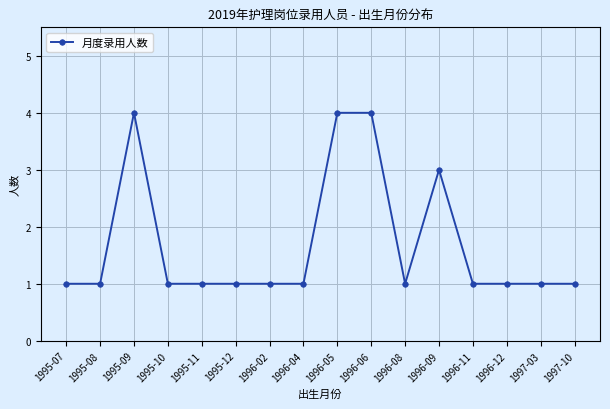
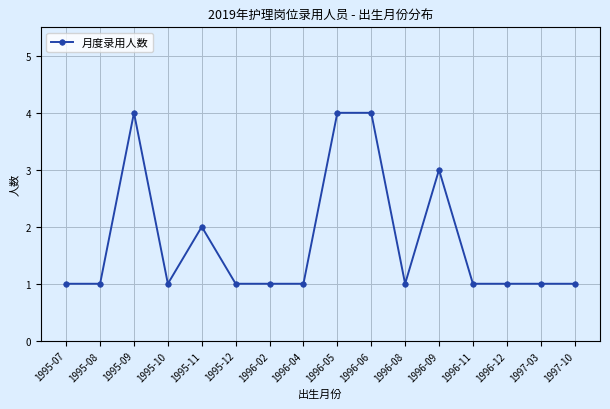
  {
    "1995-07": 1,
    "1995-08": 1,
    "1995-09": 4,
    "1995-10": 1,
-   "1995-11": 1,
+   "1995-11": 2,
    "1995-12": 1,
    "1996-02": 1,
    "1996-04": 1,
    "1996-05": 4,
    "1996-06": 4,
    "1996-08": 1,
    "1996-09": 3,
    "1996-11": 1,
    "1996-12": 1,
    "1997-03": 1,
    "1997-10": 1
  }
